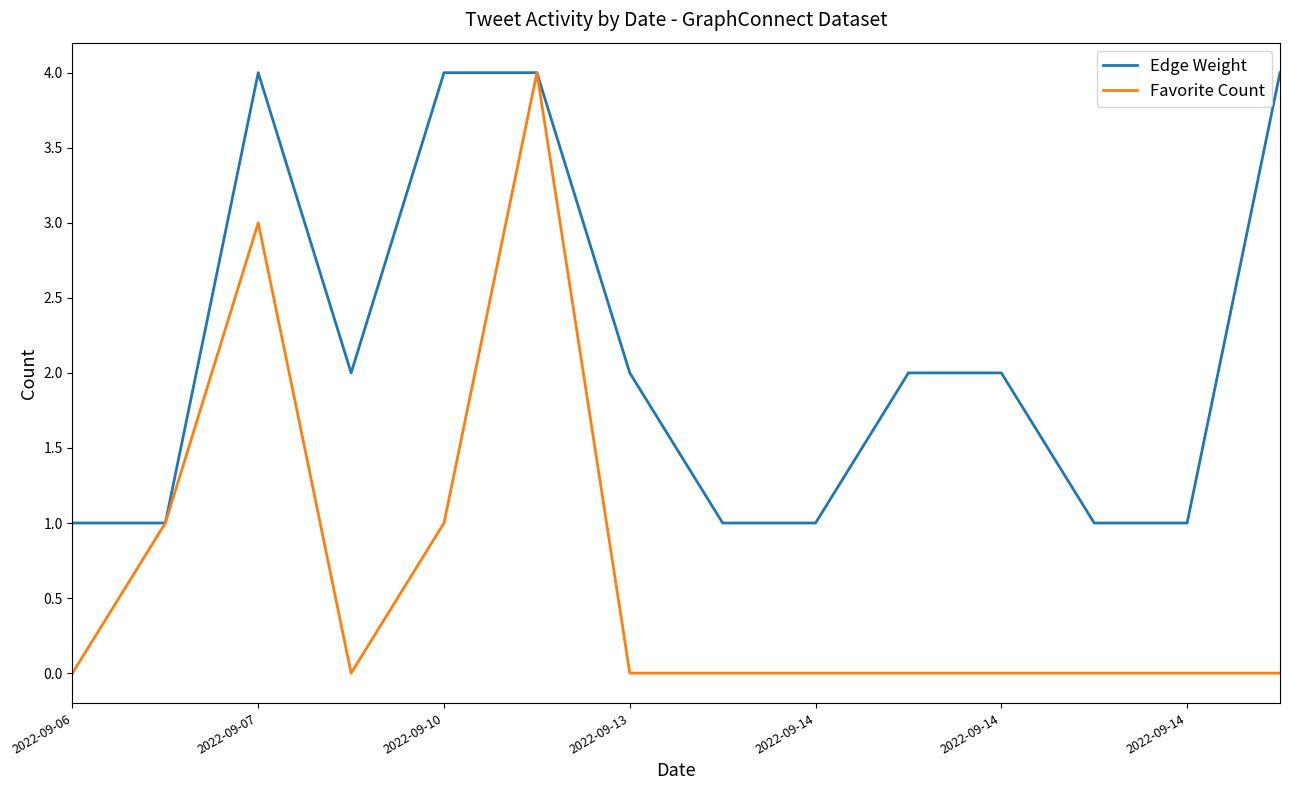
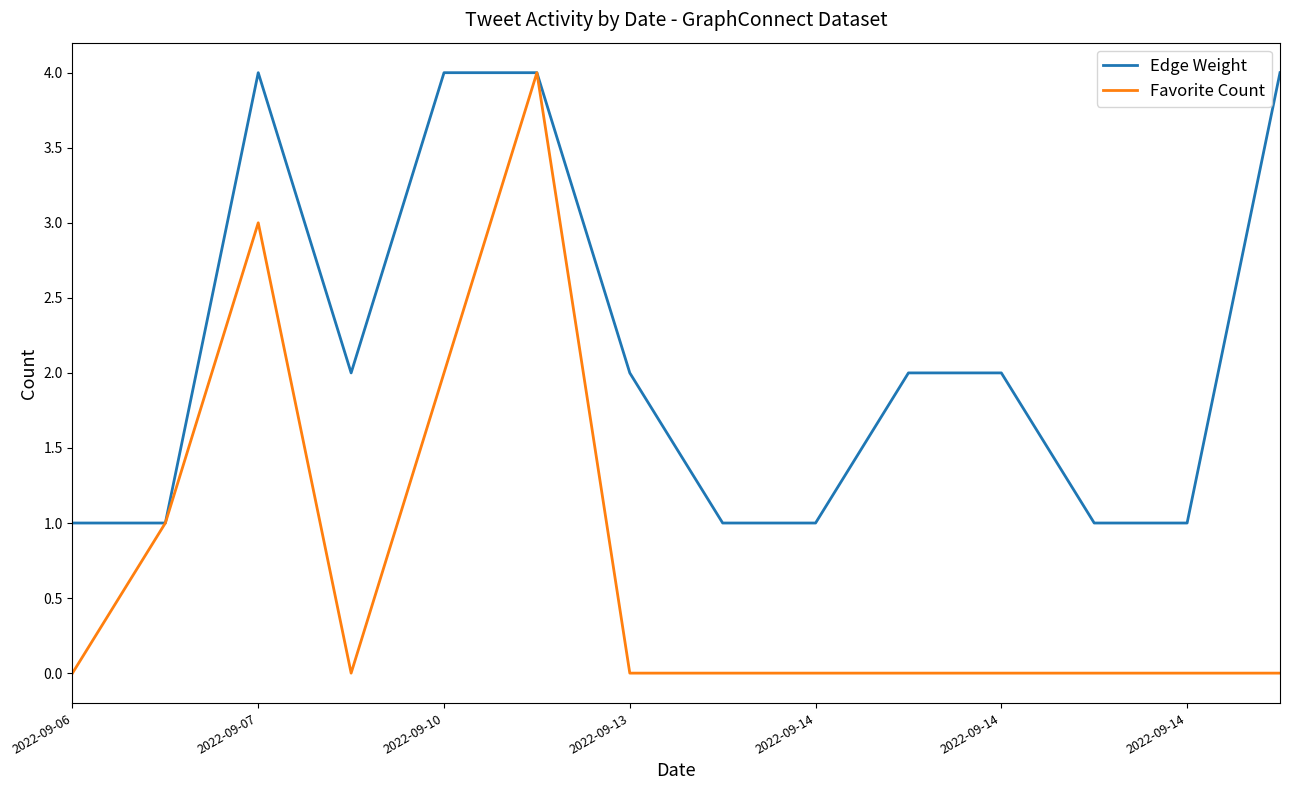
  {
    "Edge Weight": {
      "2022-09-06": 1,
      "2022-09-10": 4,
      "2022-09-13": 2
    },
    "Favorite Count": {
      "2022-09-06": 0,
-     "2022-09-10": 1,
+     "2022-09-10": 2,
      "2022-09-13": 0
    }
  }
